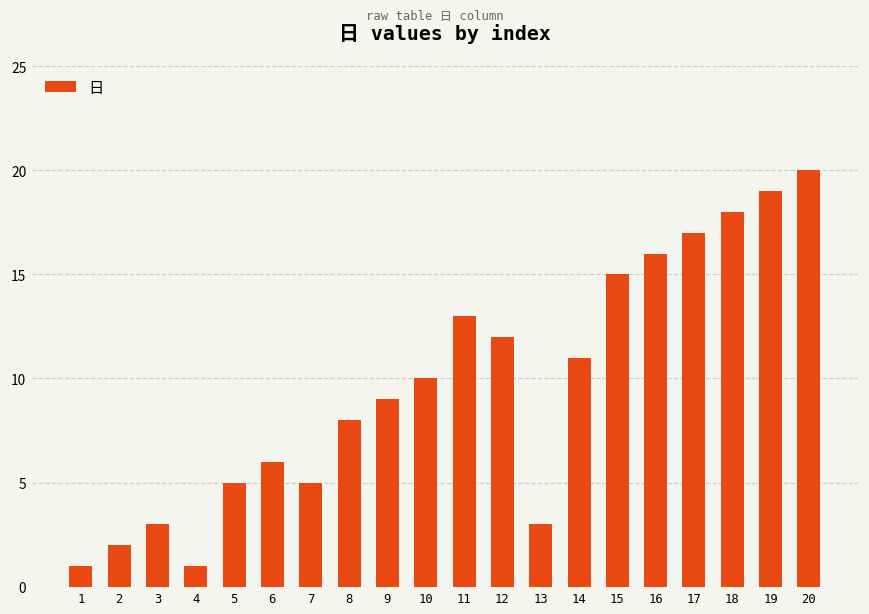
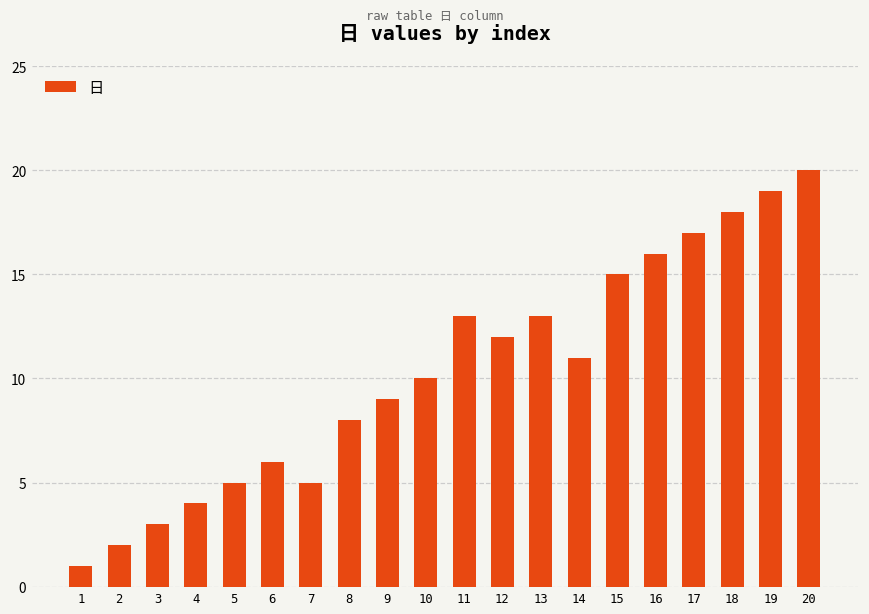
  {
    "1": 1,
    "2": 2,
    "3": 3,
-   "4": 1,
+   "4": 4,
    "5": 5,
    "6": 6,
    "7": 5,
    "8": 8,
    "9": 9,
    "10": 10,
    "11": 13,
    "12": 12,
-   "13": 3,
+   "13": 13,
    "14": 11,
    "15": 15,
    "16": 16,
    "17": 17,
    "18": 18,
    "19": 19,
    "20": 20
  }
